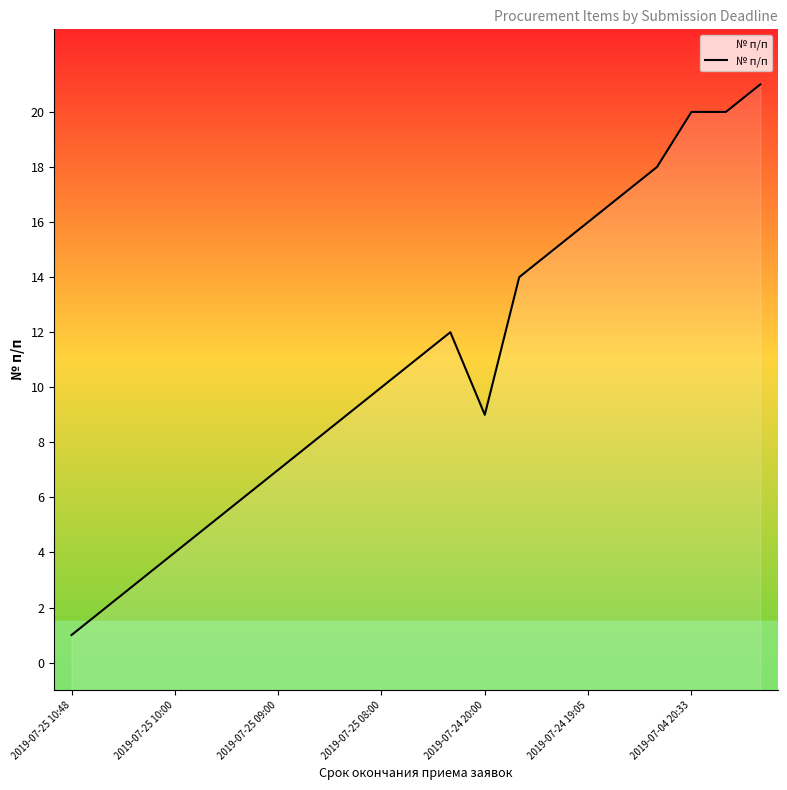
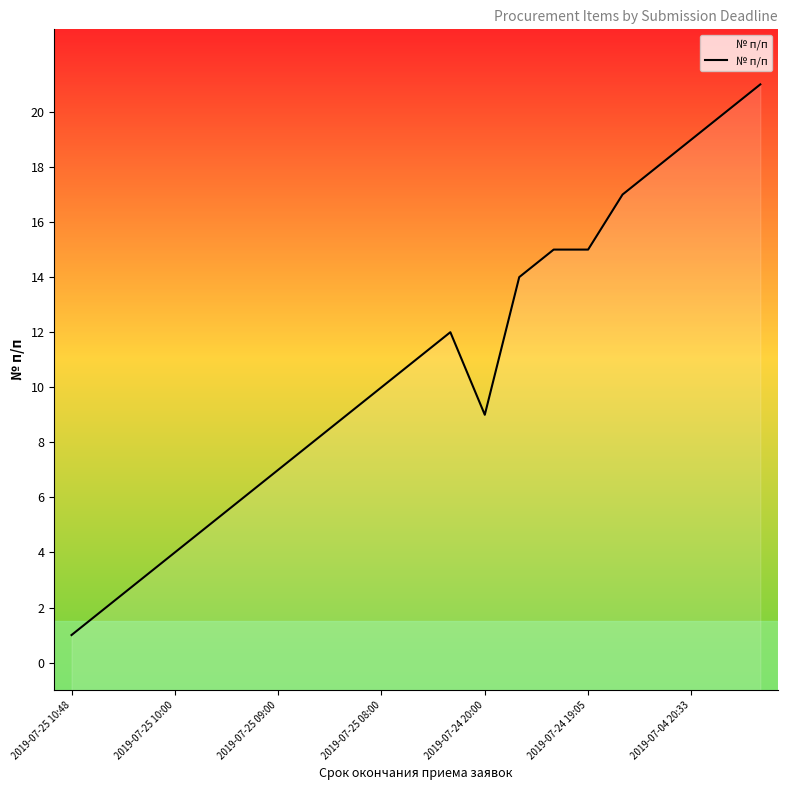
  {
    "2019-07-25 10:00": 4,
    "2019-07-24 20:00": 9,
-   "2019-07-24 19:05": 16,
-   "2019-07-04 20:33": 20
+   "2019-07-24 19:05": 15,
+   "2019-07-04 20:33": 19
  }
